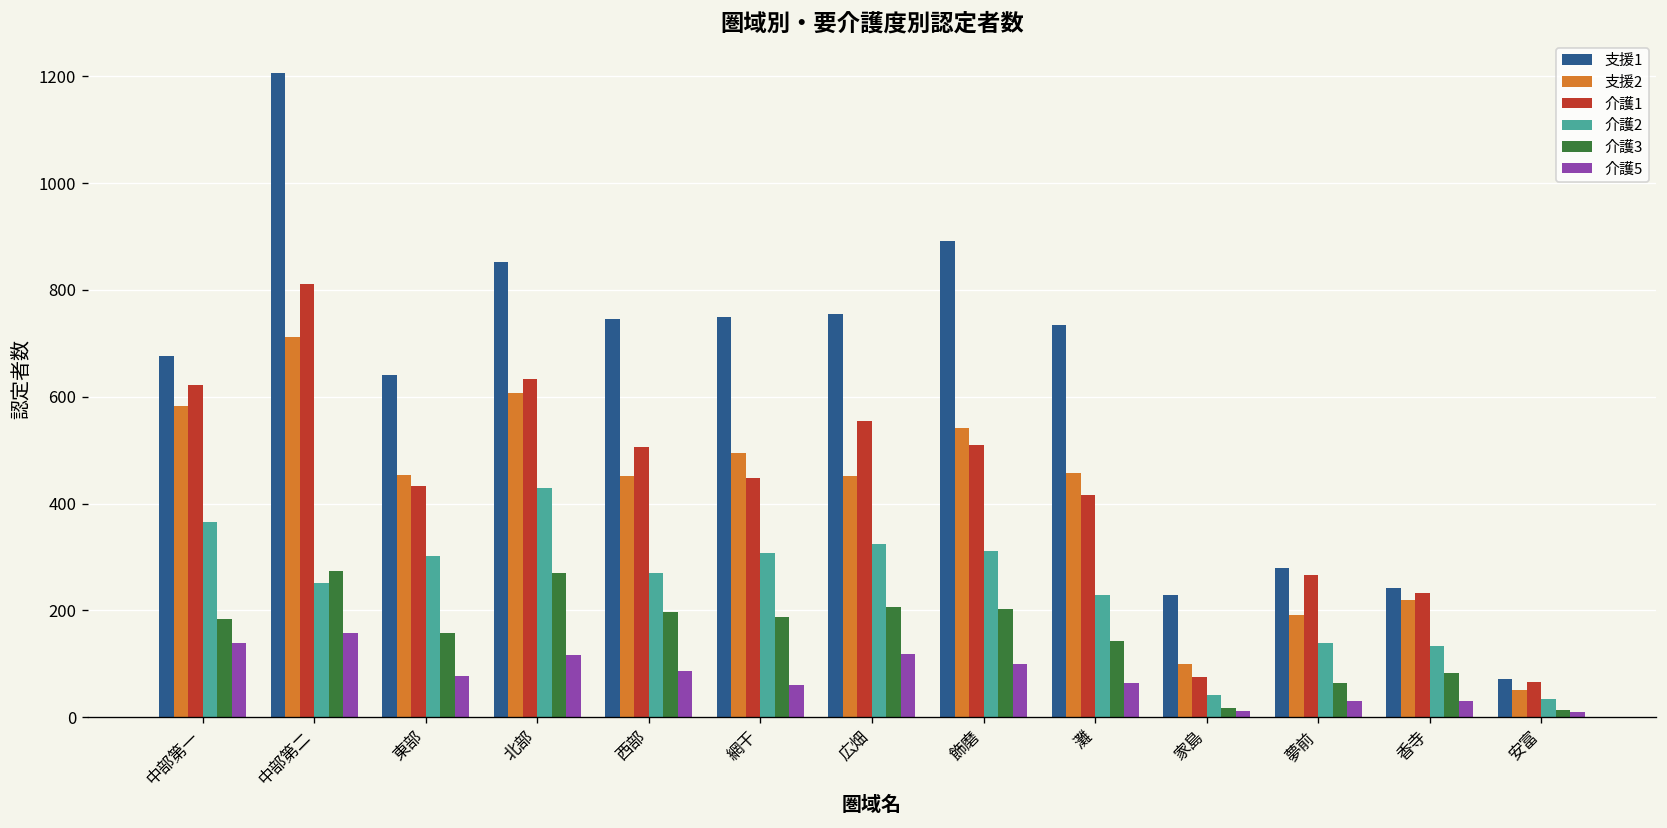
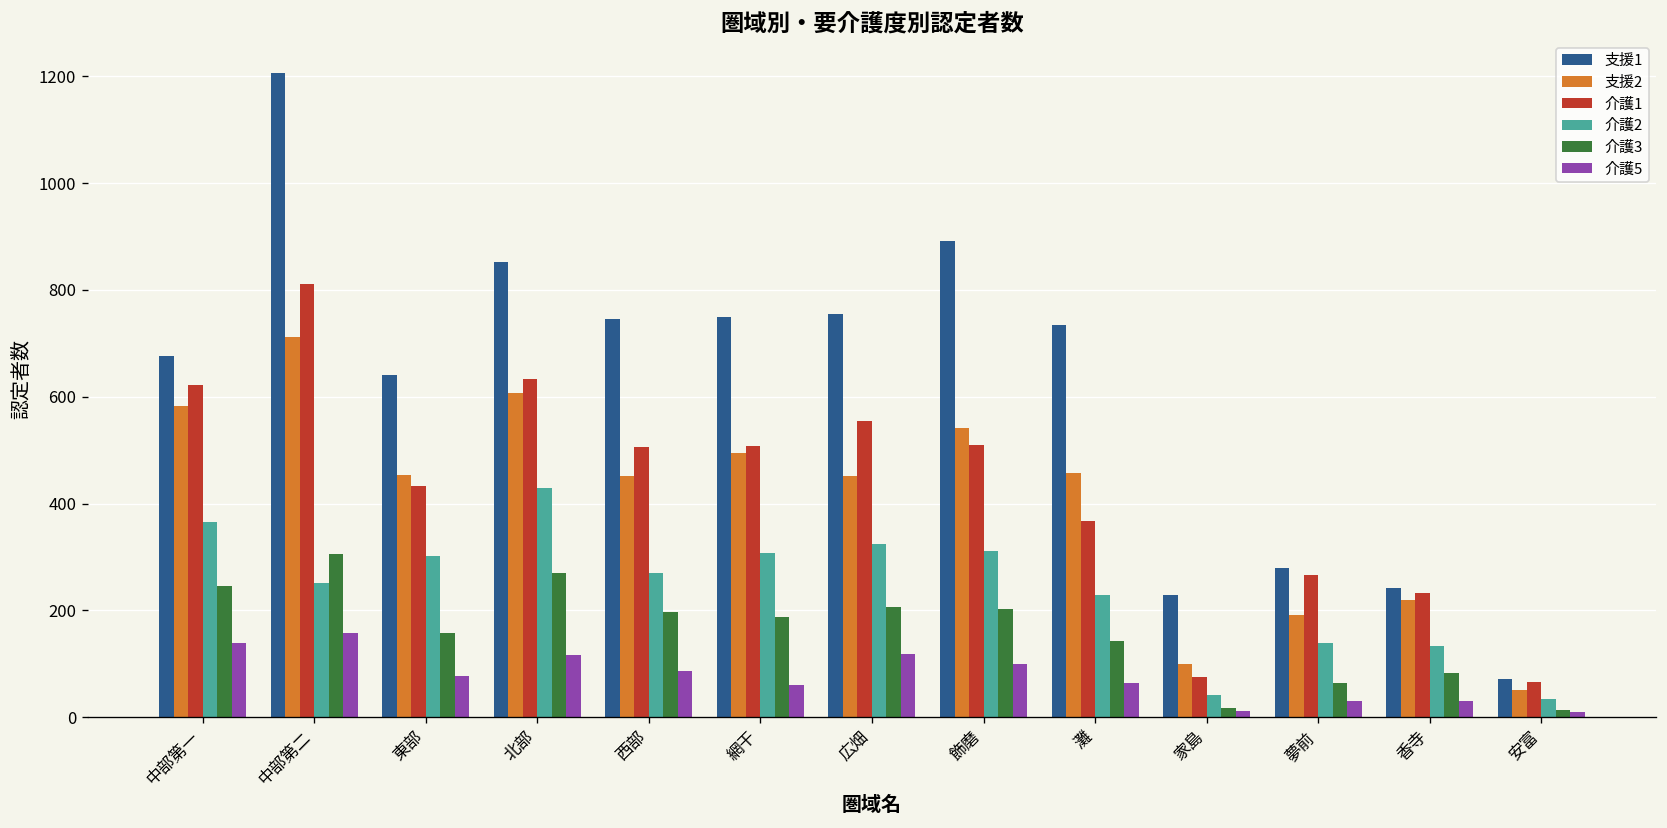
  {
    "支援1": {
      "中部第一": 680,
      "中部第二": 1210,
      "東部": 640,
      "北部": 850,
      "西部": 750,
      "網干": 750,
      "広畑": 760,
      "飾磨": 890,
      "灘": 730,
      "家島": 230,
      "夢前": 280,
      "香寺": 240,
      "安富": 70
    },
    "支援2": {
      "中部第一": 580,
      "中部第二": 710,
      "東部": 450,
      "北部": 610,
      "西部": 450,
      "網干": 490,
      "広畑": 450,
      "飾磨": 540,
      "灘": 460,
      "家島": 100,
      "夢前": 190,
      "香寺": 220,
      "安富": 50
    },
    "介護1": {
      "中部第一": 620,
      "中部第二": 810,
      "東部": 430,
      "北部": 630,
      "西部": 510,
-     "網干": 450,
+     "網干": 510,
      "広畑": 550,
      "飾磨": 510,
-     "灘": 420,
+     "灘": 370,
      "家島": 80,
      "夢前": 270,
      "香寺": 230,
      "安富": 70
    },
    "介護2": {
      "中部第一": 370,
      "中部第二": 250,
      "東部": 300,
      "北部": 430,
      "西部": 270,
      "網干": 310,
      "広畑": 320,
      "飾磨": 310,
      "灘": 230,
      "家島": 40,
      "夢前": 140,
      "香寺": 130,
      "安富": 30
    },
    "介護3": {
-     "中部第一": 180,
-     "中部第二": 270,
+     "中部第一": 250,
+     "中部第二": 310,
      "東部": 160,
      "北部": 270,
      "西部": 200,
      "網干": 190,
      "広畑": 210,
      "飾磨": 200,
      "灘": 140,
      "家島": 20,
      "夢前": 60,
      "香寺": 80,
      "安富": 10
    },
    "介護5": {
      "中部第一": 140,
      "中部第二": 160,
      "東部": 80,
      "北部": 120,
      "西部": 90,
      "網干": 60,
      "広畑": 120,
      "飾磨": 100,
      "灘": 60,
      "家島": 10,
      "夢前": 30,
      "香寺": 30,
      "安富": 10
    }
  }
